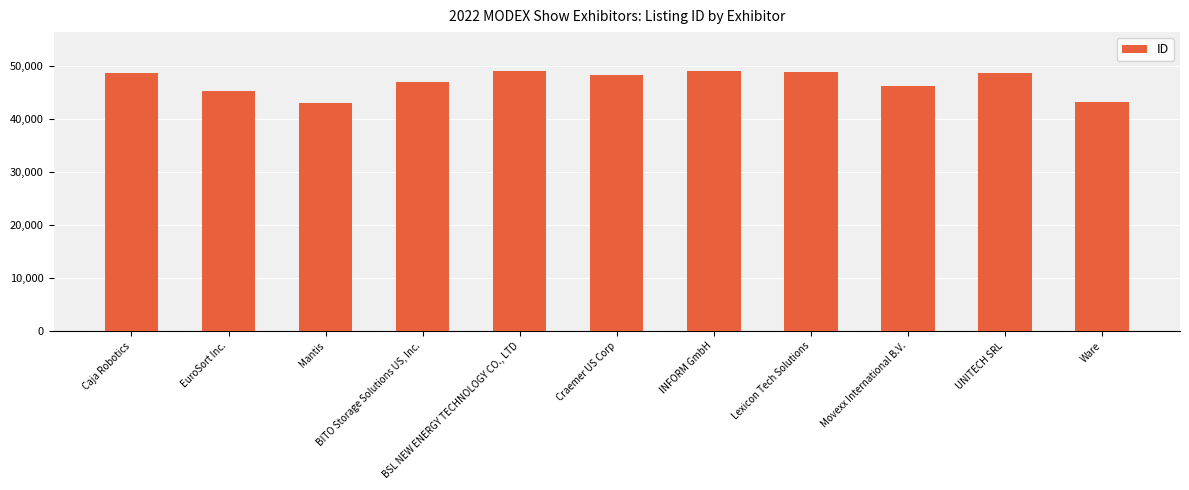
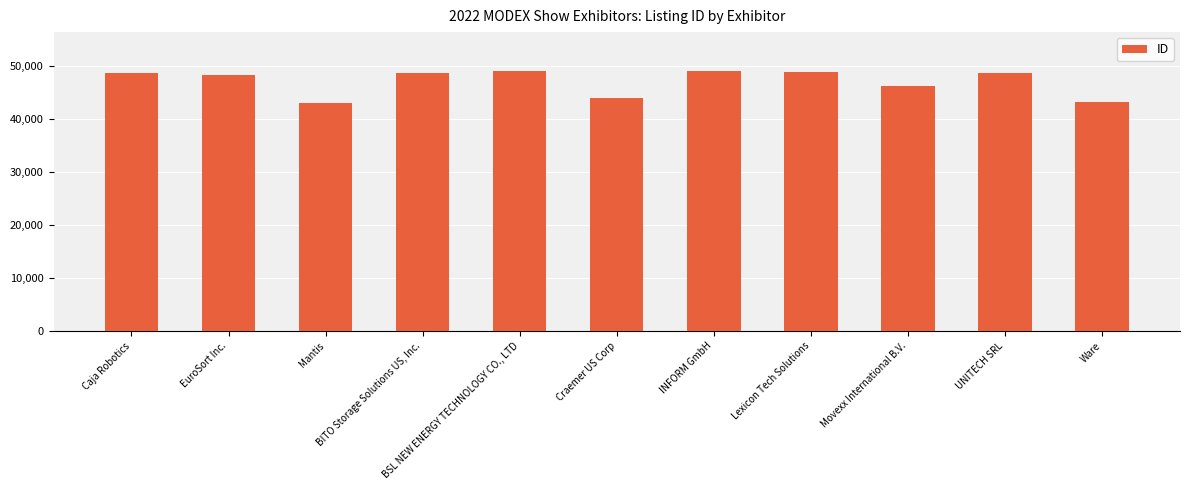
  {
    "Caja Robotics": "49,000",
-   "EuroSort Inc.": "45,000",
+   "EuroSort Inc.": "48,000",
    "Mantis": "43,000",
-   "BITO Storage Solutions US, Inc.": "47,000",
+   "BITO Storage Solutions US, Inc.": "49,000",
    "BSL NEW ENERGY TECHNOLOGY CO., LTD": "49,000",
-   "Craemer US Corp": "48,000",
+   "Craemer US Corp": "44,000",
    "INFORM GmbH": "49,000",
    "Lexicon Tech Solutions": "49,000",
    "Movexx International B.V.": "46,000",
    "UNITECH SRL": "49,000",
    "Ware": "43,000"
  }
